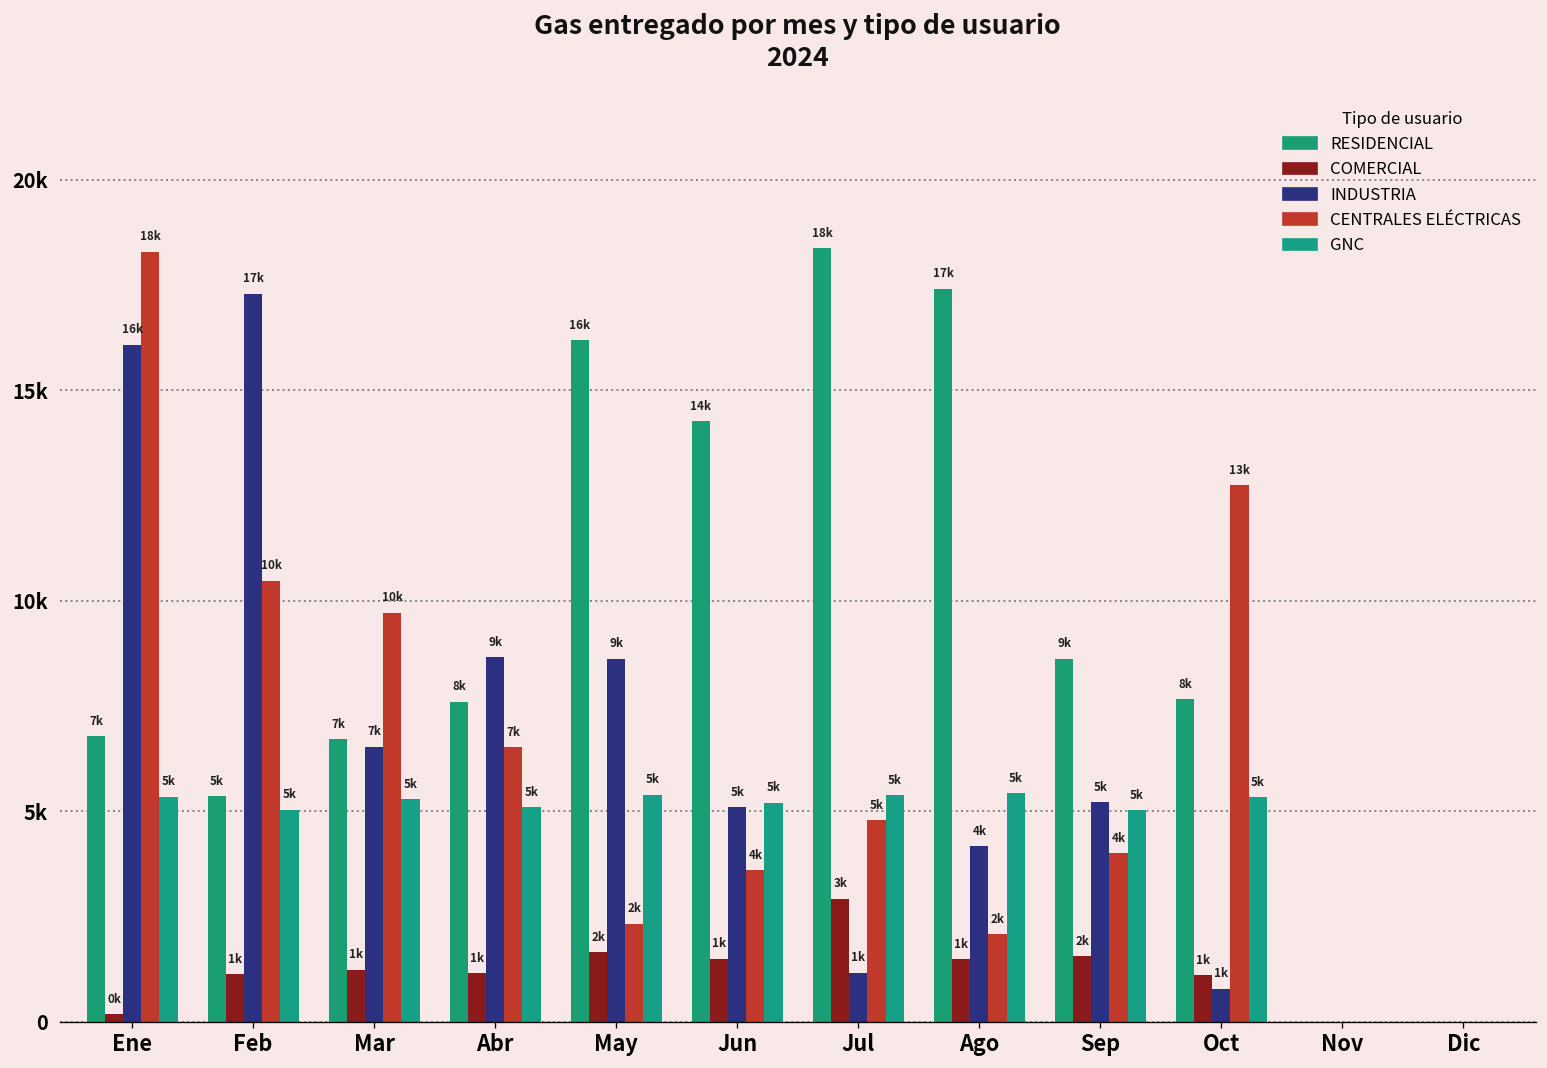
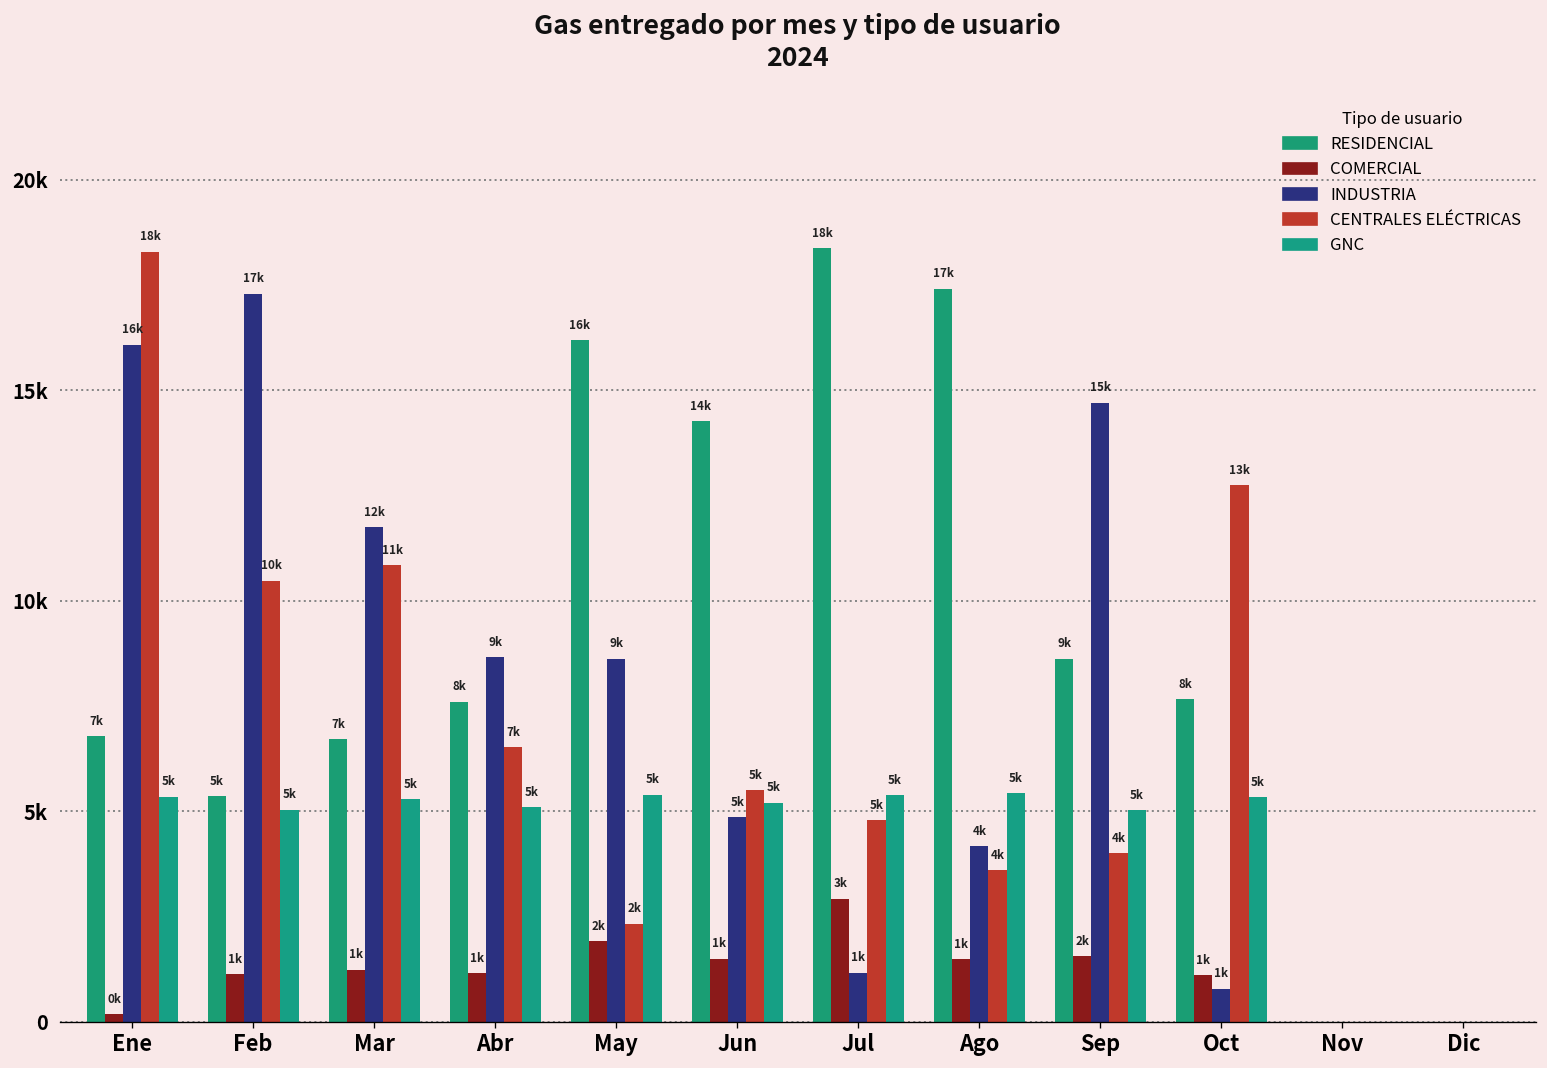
  {
    "COMERCIAL": {
-     "May": "1700",
+     "May": "1900",
      "Nov": "0",
      "Dic": "0"
    },
    "INDUSTRIA": {
      "Ene": "16k",
      "Feb": "17k",
-     "Mar": "7k",
+     "Mar": "12k",
      "Abr": "9k",
      "May": "9k",
-     "Jun": "5100",
+     "Jun": "4900",
      "Jul": "1k",
      "Ago": "4k",
-     "Sep": "5k",
+     "Sep": "15k",
      "Oct": "1k"
    },
    "CENTRALES ELÉCTRICAS": {
      "Ene": "18k",
      "Feb": "10k",
-     "Mar": "10k",
+     "Mar": "11k",
      "Abr": "7k",
      "May": "2k",
-     "Jun": "4k",
+     "Jun": "5k",
      "Jul": "5k",
-     "Ago": "2k",
+     "Ago": "4k",
      "Sep": "4k",
      "Oct": "13k"
    }
  }
